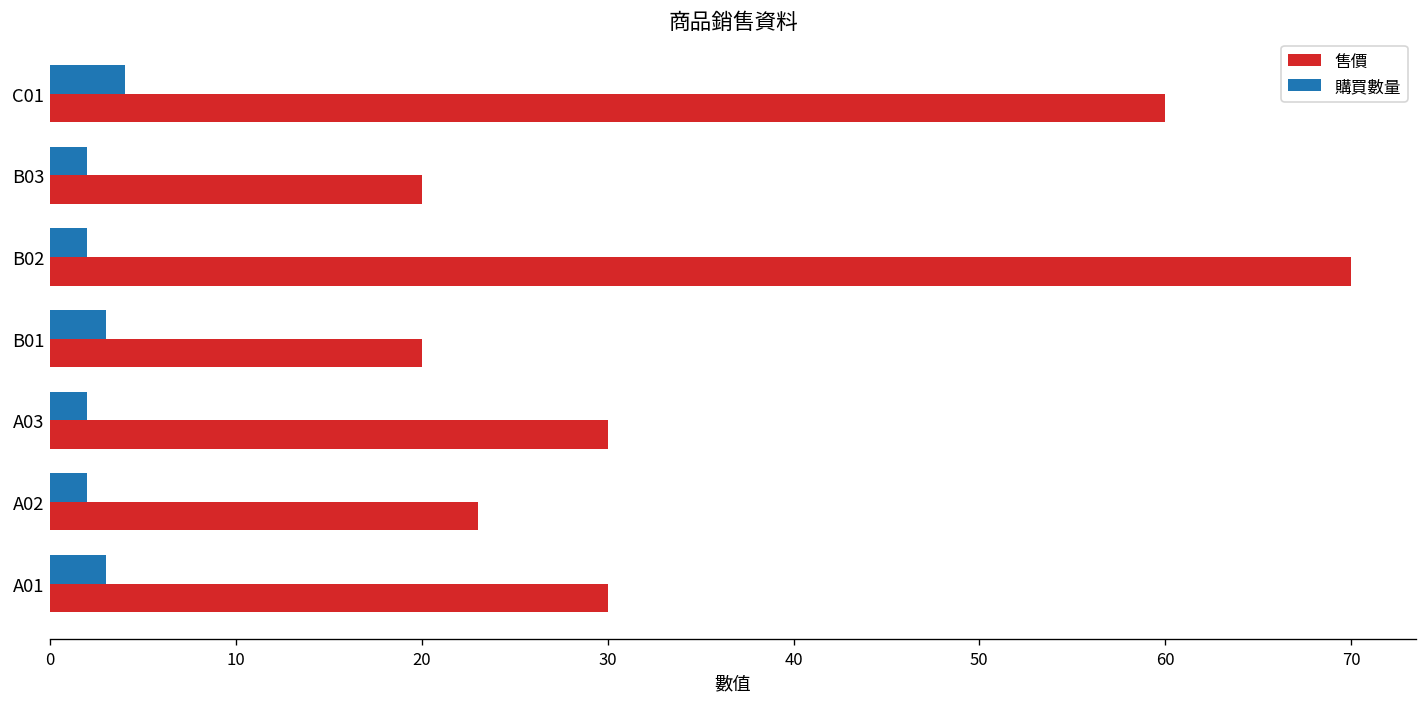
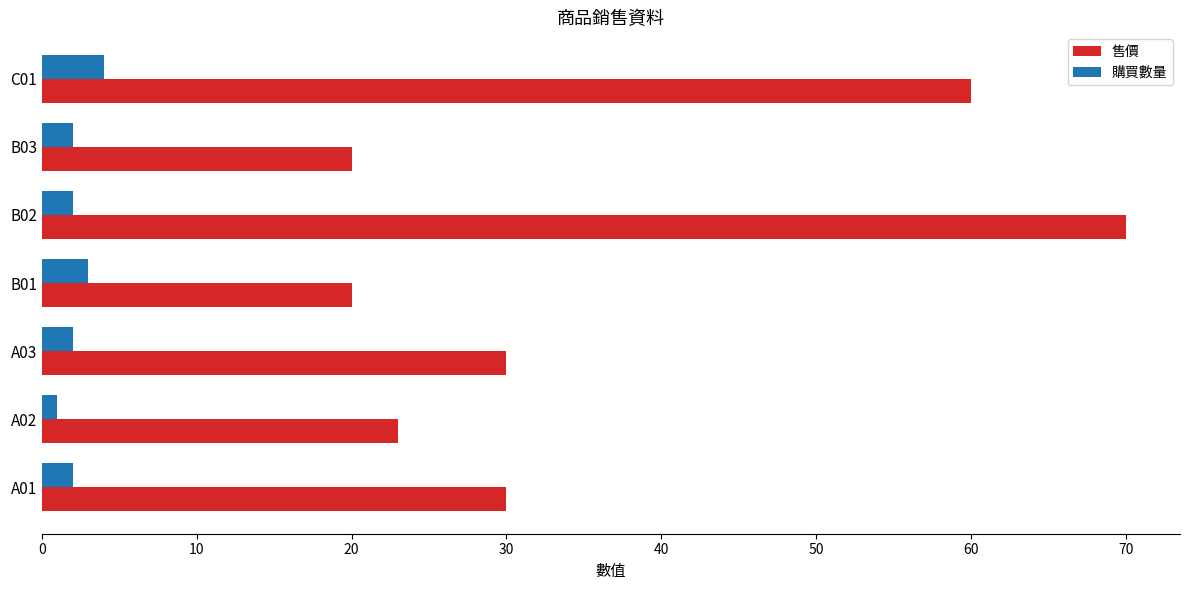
  {
    "售價": {
      "C01": 60,
      "B03": 20,
      "B02": 70,
      "B01": 20,
      "A03": 30,
      "A02": 23,
      "A01": 30
    },
    "購買數量": {
      "C01": 4,
      "B03": 2,
      "B02": 2,
      "B01": 3,
      "A03": 2,
-     "A02": 2,
-     "A01": 3
+     "A02": 1,
+     "A01": 2
    }
  }
